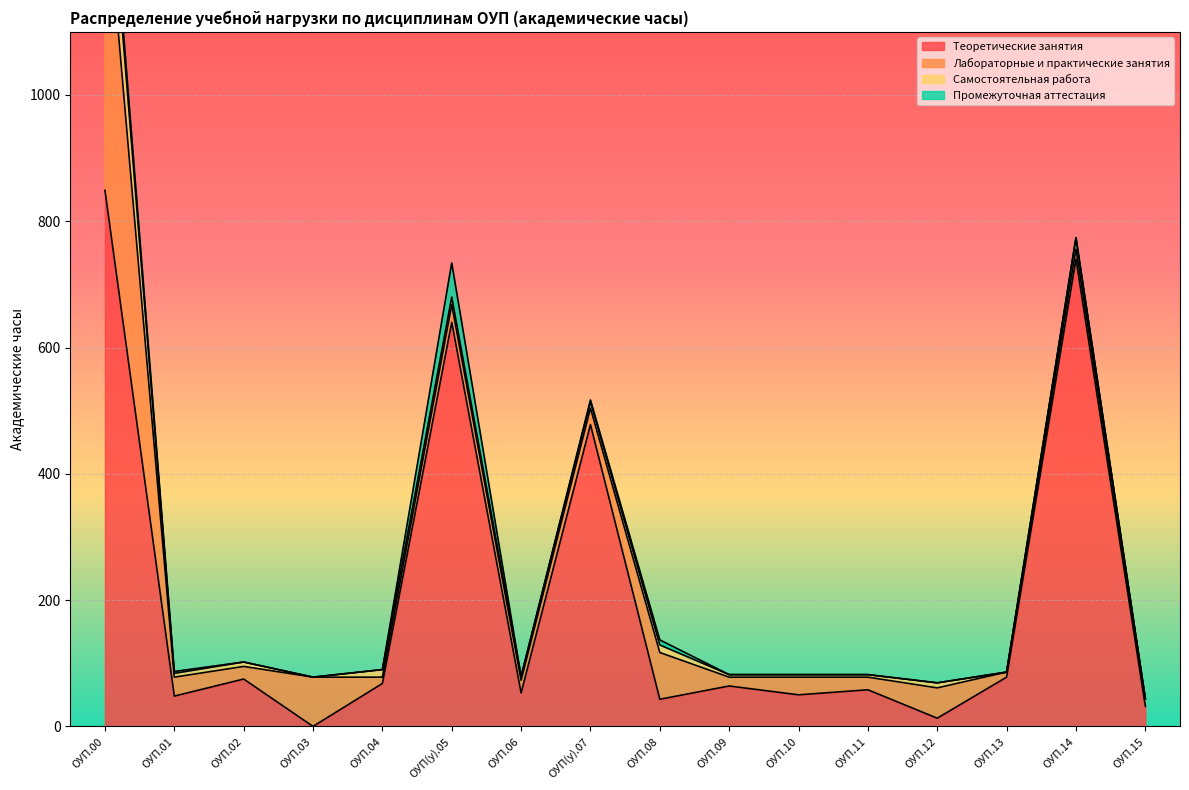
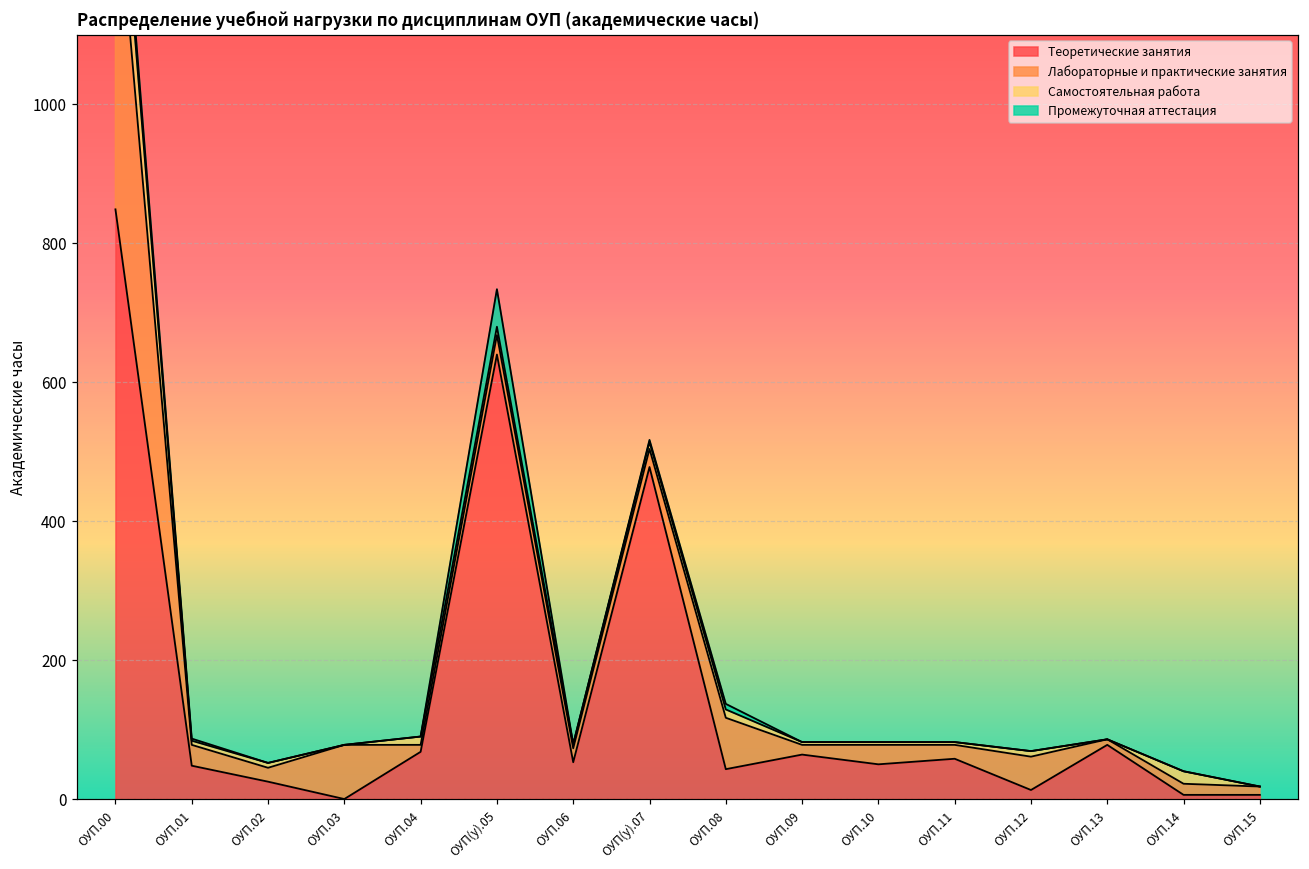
  {
    "Теоретические занятия": {
      "ОУП.00": 850,
      "ОУП.01": 50,
-     "ОУП.02": 80,
+     "ОУП.02": 30,
      "ОУП.03": 0,
      "ОУП.04": 70,
      "ОУП(у).05": 640,
      "ОУП.06": 50,
      "ОУП(у).07": 480,
      "ОУП.08": 40,
      "ОУП.09": 60,
      "ОУП.10": 50,
      "ОУП.11": 60,
      "ОУП.12": 10,
      "ОУП.13": 80,
-     "ОУП.14": 740,
-     "ОУП.15": 30
+     "ОУП.14": 10,
+     "ОУП.15": 10
    },
    "Лабораторные и практические занятия": {
      "ОУП.01": 30,
      "ОУП.02": 20,
      "ОУП.04": 10,
      "ОУП(у).05": 30,
      "ОУП.06": 20,
      "ОУП(у).07": 30,
      "ОУП.08": 70,
      "ОУП.09": 10,
      "ОУП.10": 30,
      "ОУП.11": 20,
      "ОУП.12": 50,
      "ОУП.14": 20
    },
    "Самостоятельная работа": {
      "ОУП(у).05": 10,
      "ОУП.08": 10
    },
    "Промежуточная аттестация": {
      "ОУП(у).05": 50,
      "ОУП.08": 10
    }
  }
